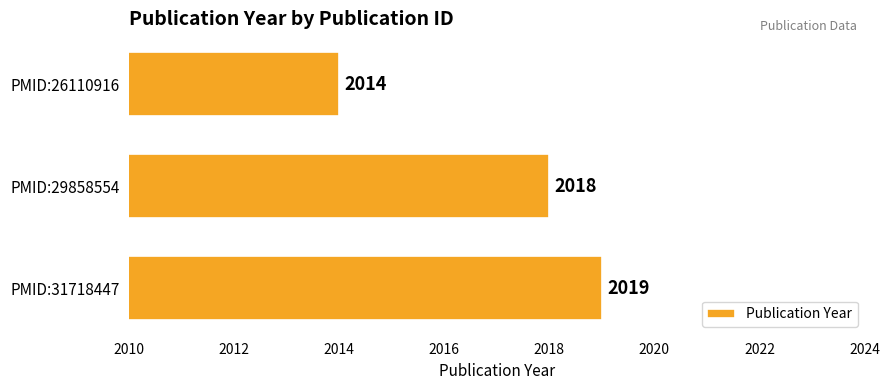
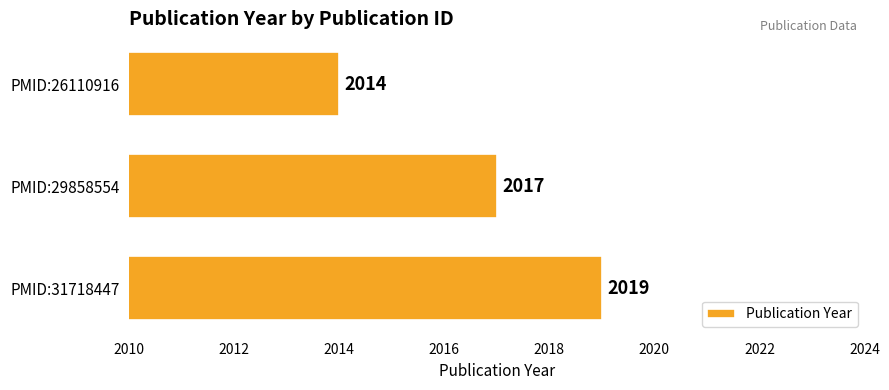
  {
    "PMID:26110916": 2014,
-   "PMID:29858554": 2018,
+   "PMID:29858554": 2017,
    "PMID:31718447": 2019
  }
